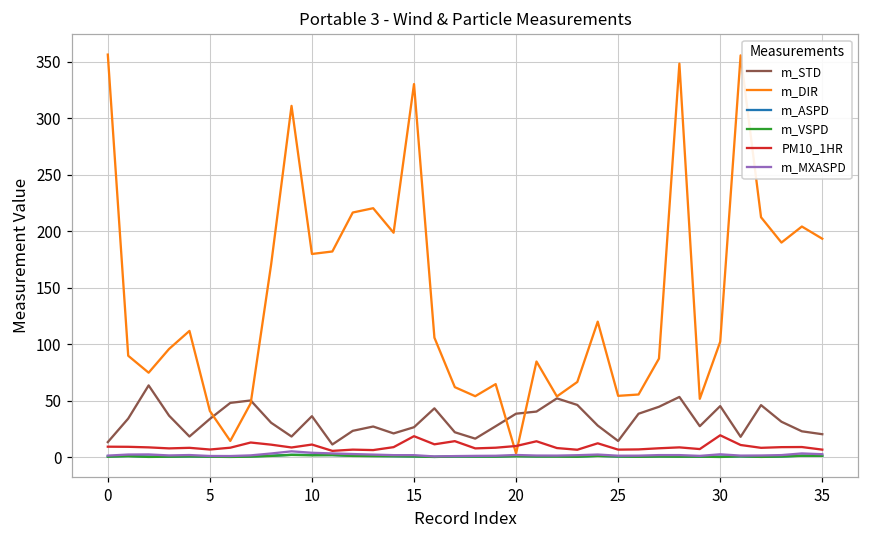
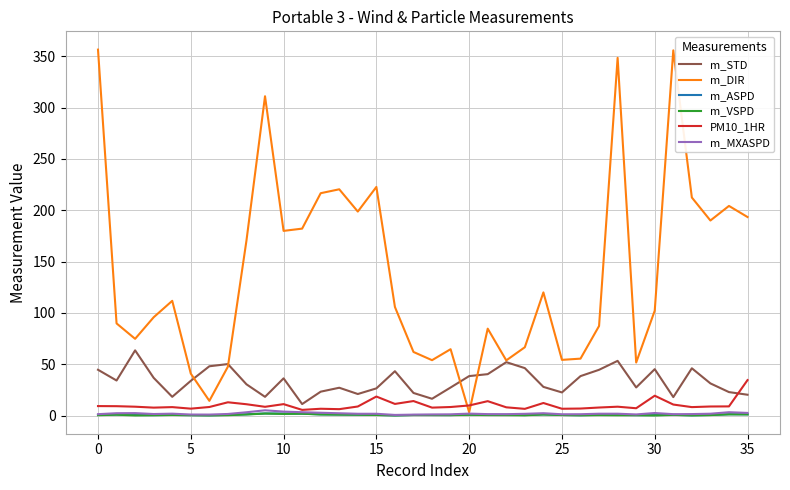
  {
    "m_STD": {
-     "0": 13,
+     "0": 45,
      "5": 34,
      "10": 36,
      "15": 27,
      "20": 39,
-     "25": 14,
+     "25": 23,
      "30": 45,
      "35": 20
    },
    "m_DIR": {
      "0": 356,
      "5": 41,
      "10": 180,
-     "15": 330,
+     "15": 223,
      "25": 54,
      "30": 102,
      "35": 193
    },
    "PM10_1HR": {
      "0": 9,
      "5": 7,
      "10": 11,
      "15": 19,
      "20": 10,
      "25": 7,
      "30": 19,
-     "35": 7
+     "35": 35
    }
  }
